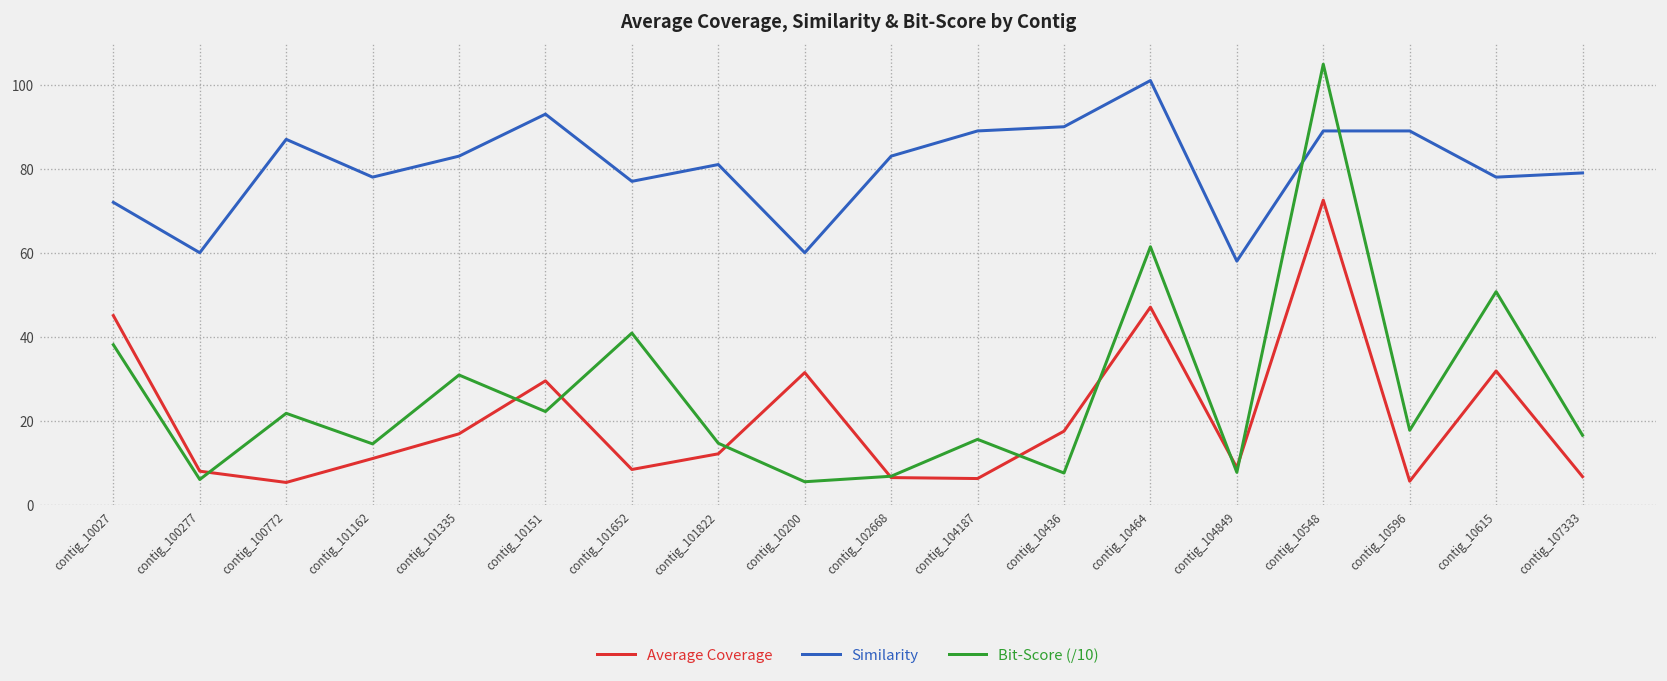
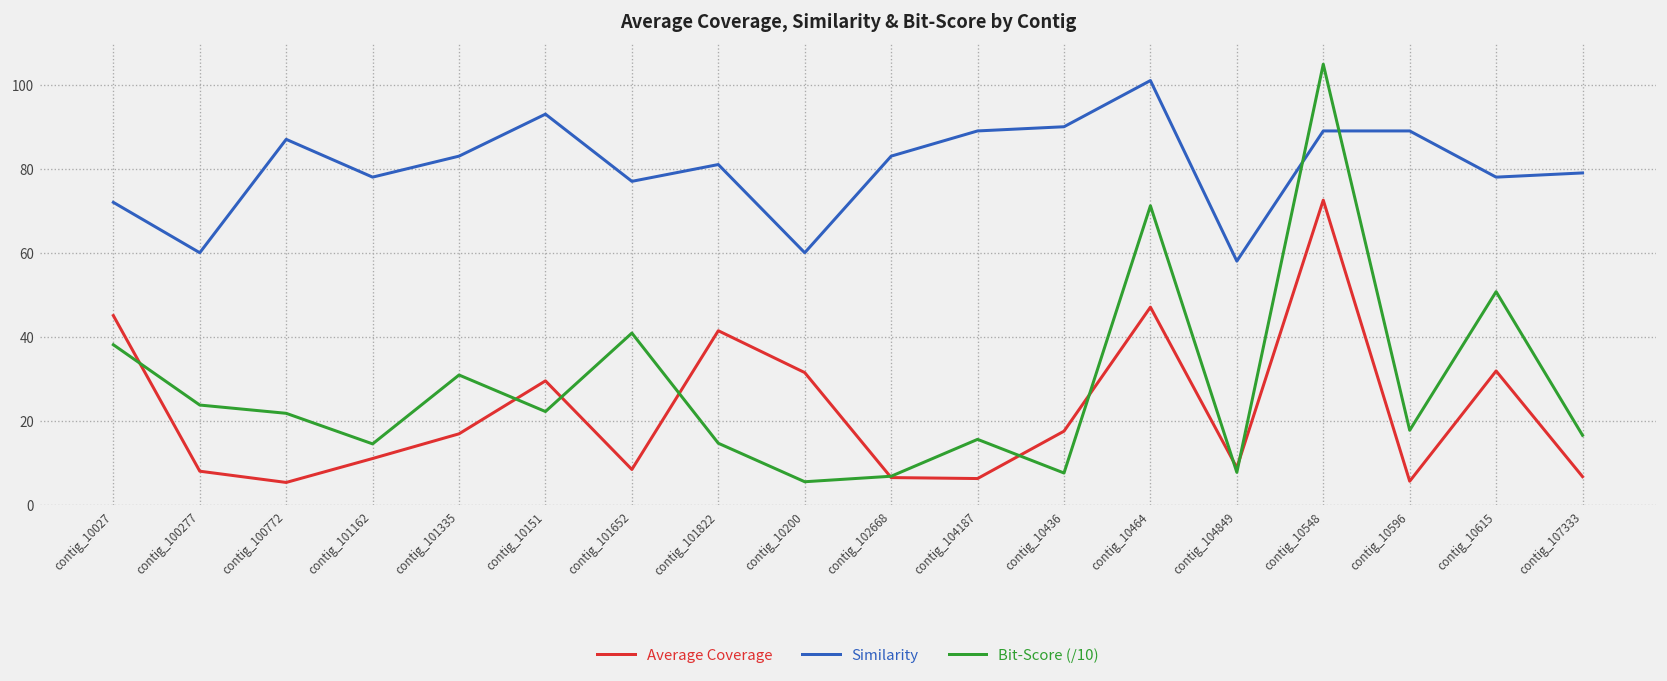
  {
    "Average Coverage": {
      "contig_10027": 45,
      "contig_100277": 8,
      "contig_100772": 5,
      "contig_101162": 11,
      "contig_101335": 17,
      "contig_10151": 29,
      "contig_101652": 8,
-     "contig_101822": 12,
+     "contig_101822": 41,
      "contig_10200": 31,
      "contig_104187": 6,
      "contig_10436": 18,
      "contig_10464": 47,
      "contig_104849": 9,
      "contig_10548": 73,
      "contig_10596": 6,
      "contig_10615": 32,
      "contig_107333": 7
    },
    "Similarity": {
      "contig_10027": 72,
      "contig_100277": 60,
      "contig_100772": 87,
      "contig_101162": 78,
      "contig_101335": 83,
      "contig_10151": 93,
      "contig_101652": 77,
      "contig_101822": 81,
      "contig_10200": 60,
      "contig_102668": 83,
      "contig_104187": 89,
      "contig_10436": 90,
      "contig_10464": 101,
      "contig_104849": 58,
      "contig_10548": 89,
      "contig_10596": 89,
      "contig_10615": 78,
      "contig_107333": 79
    },
    "Bit-Score (/10)": {
      "contig_10027": 38,
-     "contig_100277": 6,
+     "contig_100277": 24,
      "contig_100772": 22,
      "contig_101162": 14,
      "contig_101335": 31,
      "contig_10151": 22,
      "contig_101652": 41,
      "contig_101822": 15,
      "contig_10200": 5,
      "contig_104187": 16,
      "contig_10436": 8,
-     "contig_10464": 61,
+     "contig_10464": 71,
      "contig_104849": 8,
      "contig_10548": 105,
      "contig_10596": 18,
      "contig_10615": 51,
      "contig_107333": 17
    }
  }
